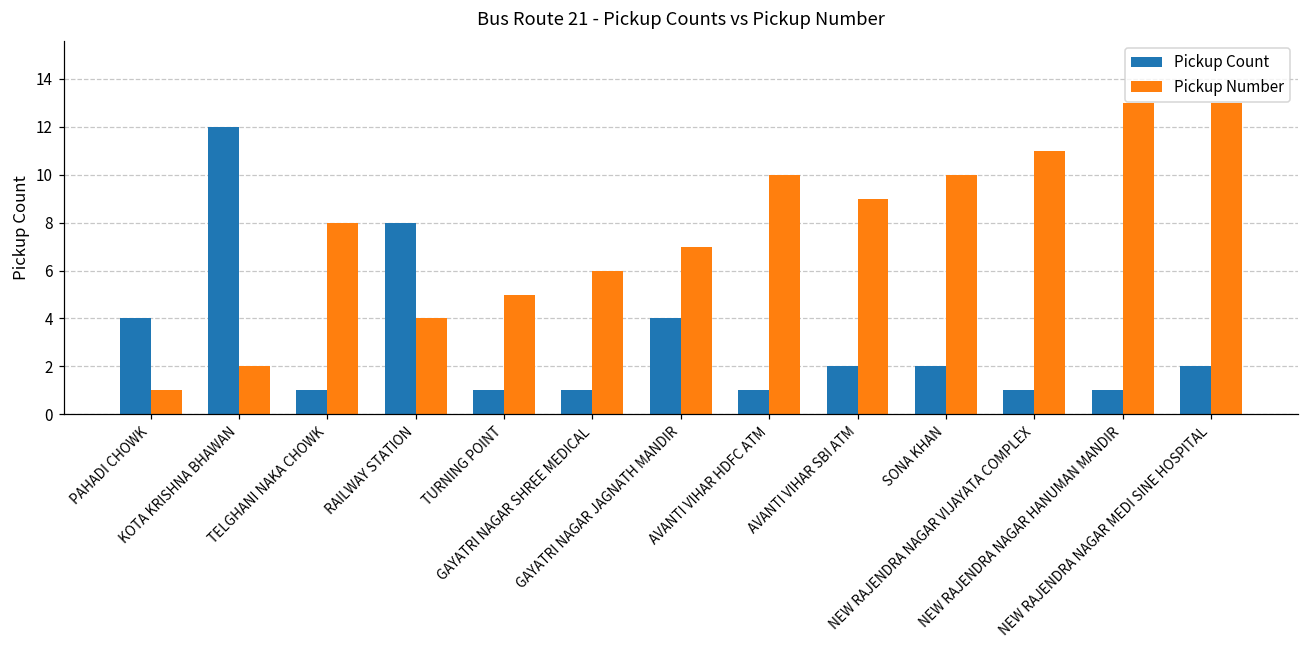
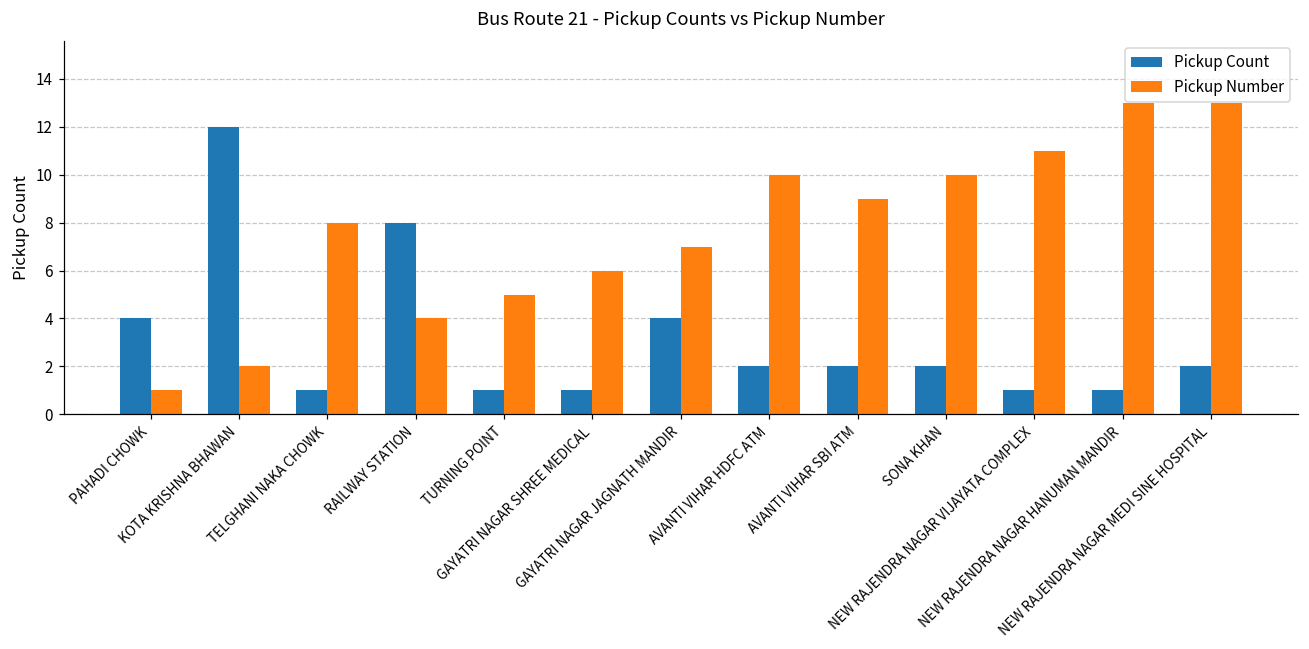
  {
    "Pickup Count": {
      "PAHADI CHOWK": 4,
      "KOTA KRISHNA BHAWAN": 12,
      "TELGHANI NAKA CHOWK": 1,
      "RAILWAY STATION": 8,
      "TURNING POINT": 1,
      "GAYATRI NAGAR SHREE MEDICAL": 1,
      "GAYATRI NAGAR JAGNATH MANDIR": 4,
-     "AVANTI VIHAR HDFC ATM": 1,
+     "AVANTI VIHAR HDFC ATM": 2,
      "AVANTI VIHAR SBI ATM": 2,
      "SONA KHAN": 2,
      "NEW RAJENDRA NAGAR VIJAYATA COMPLEX": 1,
      "NEW RAJENDRA NAGAR HANUMAN MANDIR": 1,
      "NEW RAJENDRA NAGAR MEDI SINE HOSPITAL": 2
    },
    "Pickup Number": {
      "PAHADI CHOWK": 1,
      "KOTA KRISHNA BHAWAN": 2,
      "TELGHANI NAKA CHOWK": 8,
      "RAILWAY STATION": 4,
      "TURNING POINT": 5,
      "GAYATRI NAGAR SHREE MEDICAL": 6,
      "GAYATRI NAGAR JAGNATH MANDIR": 7,
      "AVANTI VIHAR HDFC ATM": 10,
      "AVANTI VIHAR SBI ATM": 9,
      "SONA KHAN": 10,
      "NEW RAJENDRA NAGAR VIJAYATA COMPLEX": 11,
      "NEW RAJENDRA NAGAR HANUMAN MANDIR": 13,
      "NEW RAJENDRA NAGAR MEDI SINE HOSPITAL": 13
    }
  }
